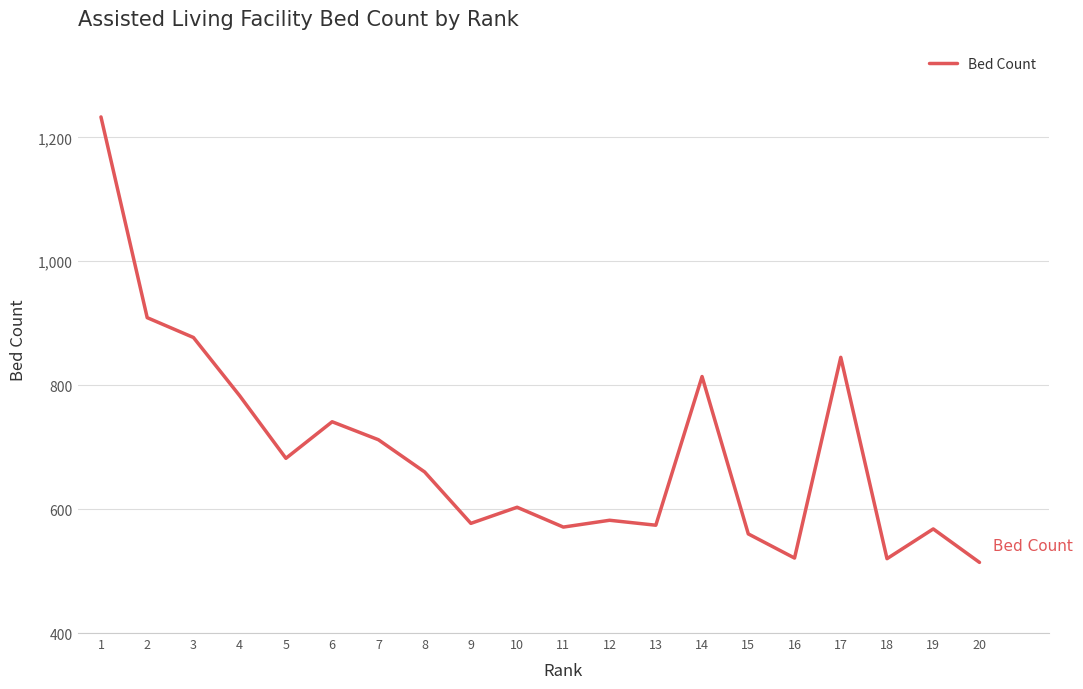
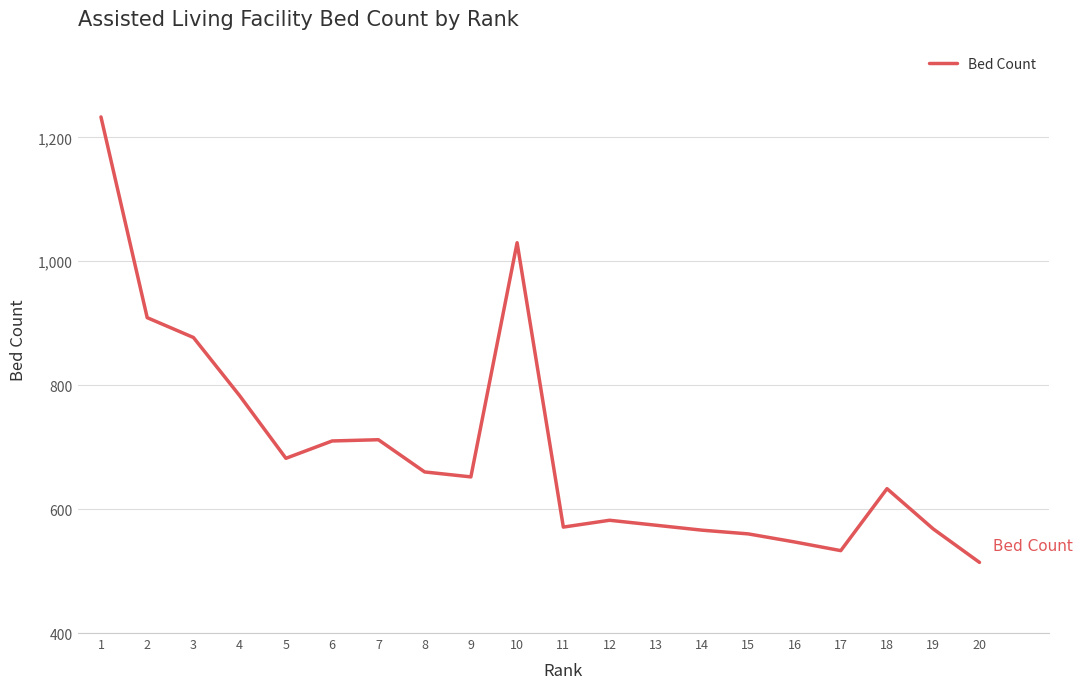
  {
    "1": "1,230",
    "2": "910",
    "3": "880",
    "4": "780",
    "5": "680",
-   "6": "740",
+   "6": "710",
    "7": "710",
    "8": "660",
-   "9": "580",
-   "10": "600",
+   "9": "650",
+   "10": "1,030",
    "11": "570",
    "12": "580",
    "13": "570",
-   "14": "810",
+   "14": "570",
    "15": "560",
-   "16": "520",
-   "17": "850",
-   "18": "520",
+   "16": "550",
+   "17": "530",
+   "18": "630",
    "19": "570",
    "20": "510"
  }
